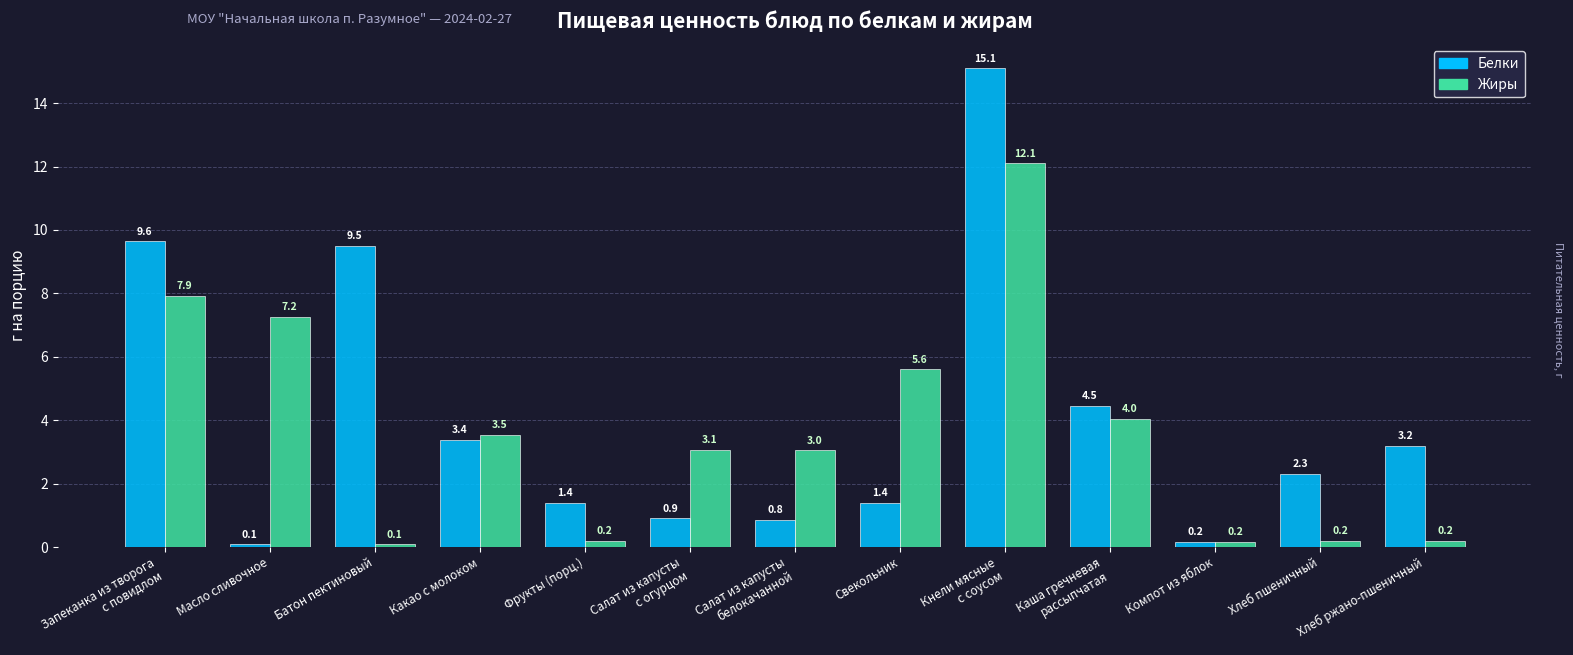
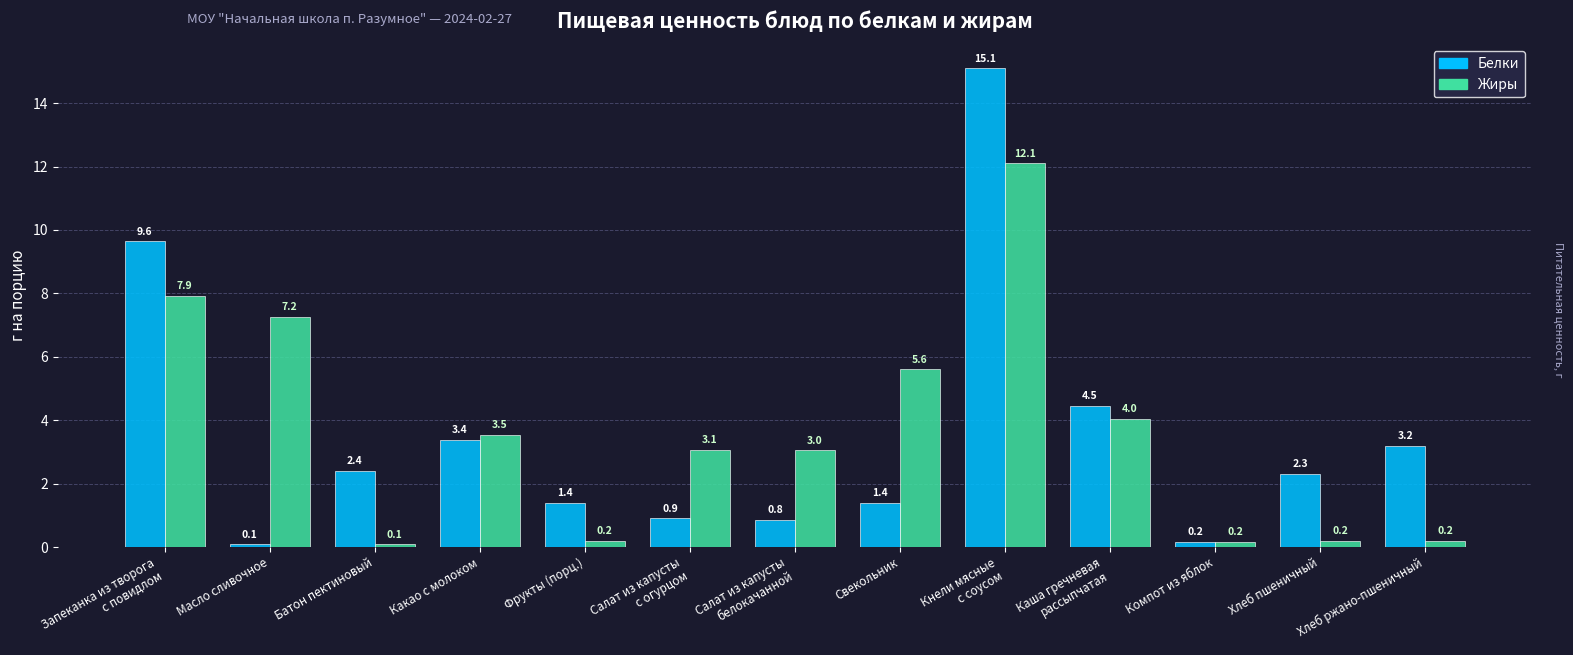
  {
    "Белки": {
      "Запеканка из творога с повидлом": 9.6,
      "Масло сливочное": 0.1,
-     "Батон пектиновый": 9.5,
+     "Батон пектиновый": 2.4,
      "Какао с молоком": 3.4,
      "Фрукты (порц.)": 1.4,
      "Салат из капусты с огурцом": 0.9,
      "Салат из капусты белокачанной": 0.8,
      "Свекольник": 1.4,
      "Кнели мясные с соусом": 15.1,
      "Каша гречневая рассыпчатая": 4.5,
      "Компот из яблок": 0.2,
      "Хлеб пшеничный": 2.3,
      "Хлеб ржано-пшеничный": 3.2
    },
    "Жиры": {
      "Запеканка из творога с повидлом": 7.9,
      "Масло сливочное": 7.2,
      "Батон пектиновый": 0.1,
      "Какао с молоком": 3.5,
      "Фрукты (порц.)": 0.2,
      "Салат из капусты с огурцом": 3.1,
      "Салат из капусты белокачанной": 3.0,
      "Свекольник": 5.6,
      "Кнели мясные с соусом": 12.1,
      "Каша гречневая рассыпчатая": 4.0,
      "Компот из яблок": 0.2,
      "Хлеб пшеничный": 0.2,
      "Хлеб ржано-пшеничный": 0.2
    }
  }
